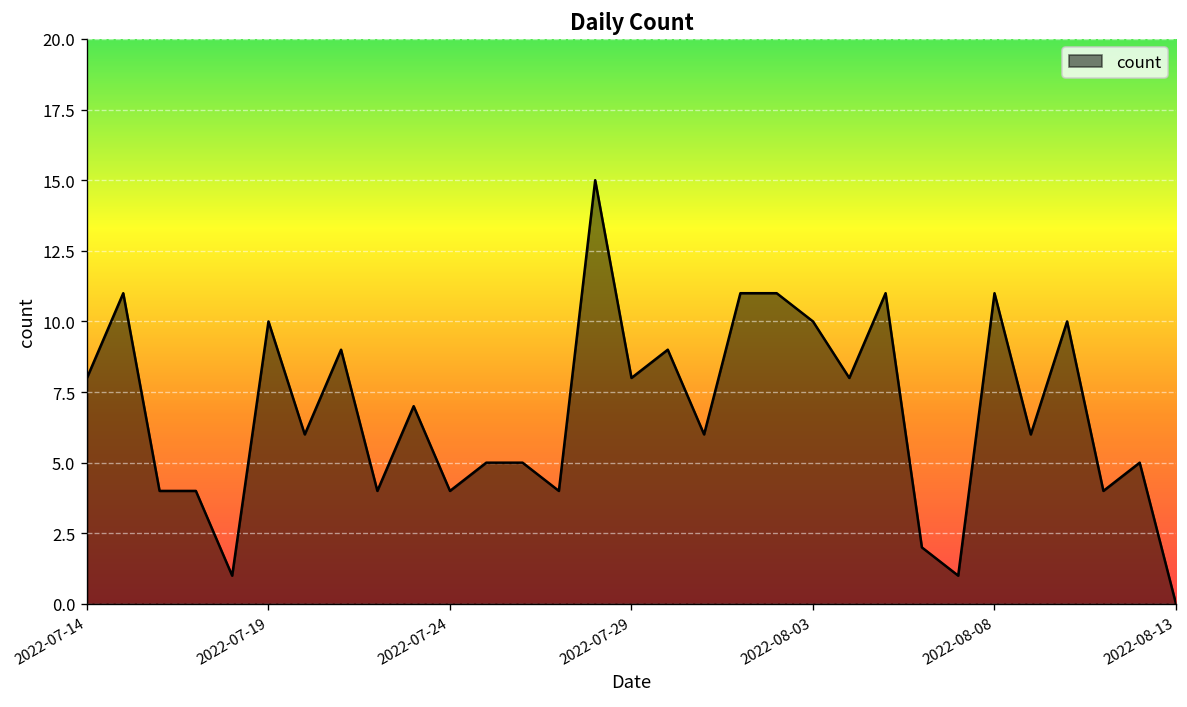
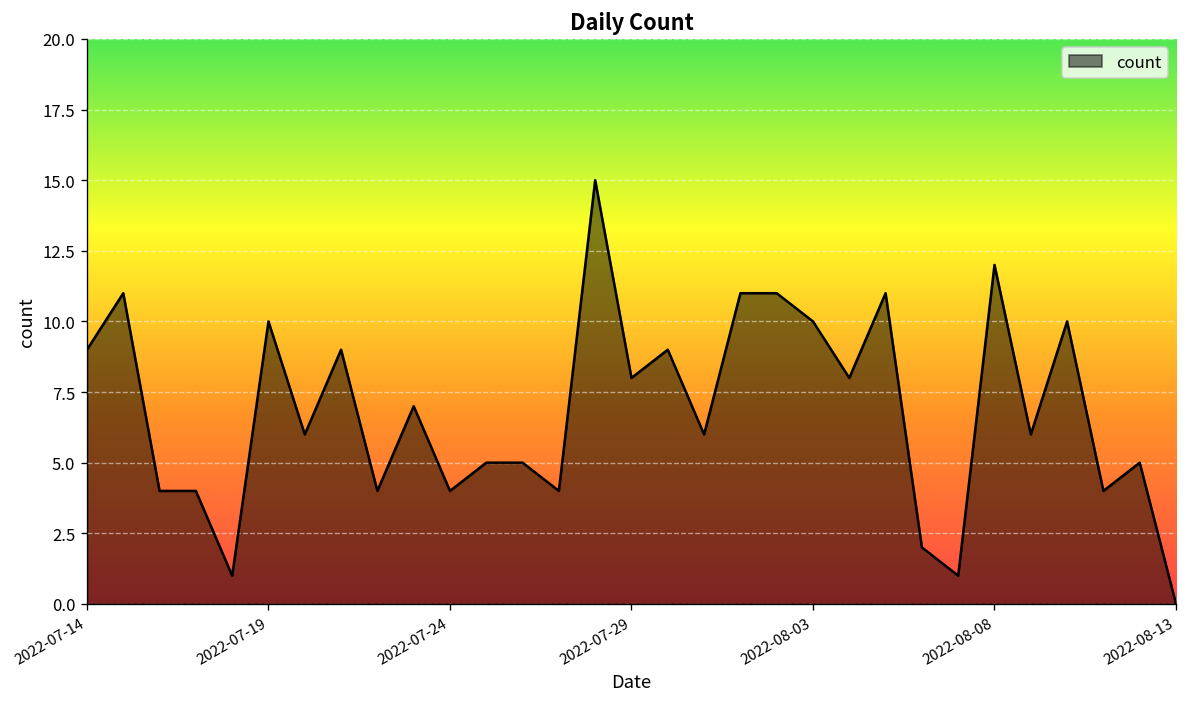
  {
-   "2022-07-14": 8,
+   "2022-07-14": 9,
    "2022-07-19": 10,
    "2022-07-24": 4,
    "2022-07-29": 8,
    "2022-08-03": 10,
-   "2022-08-08": 11,
+   "2022-08-08": 12,
    "2022-08-13": 0
  }
